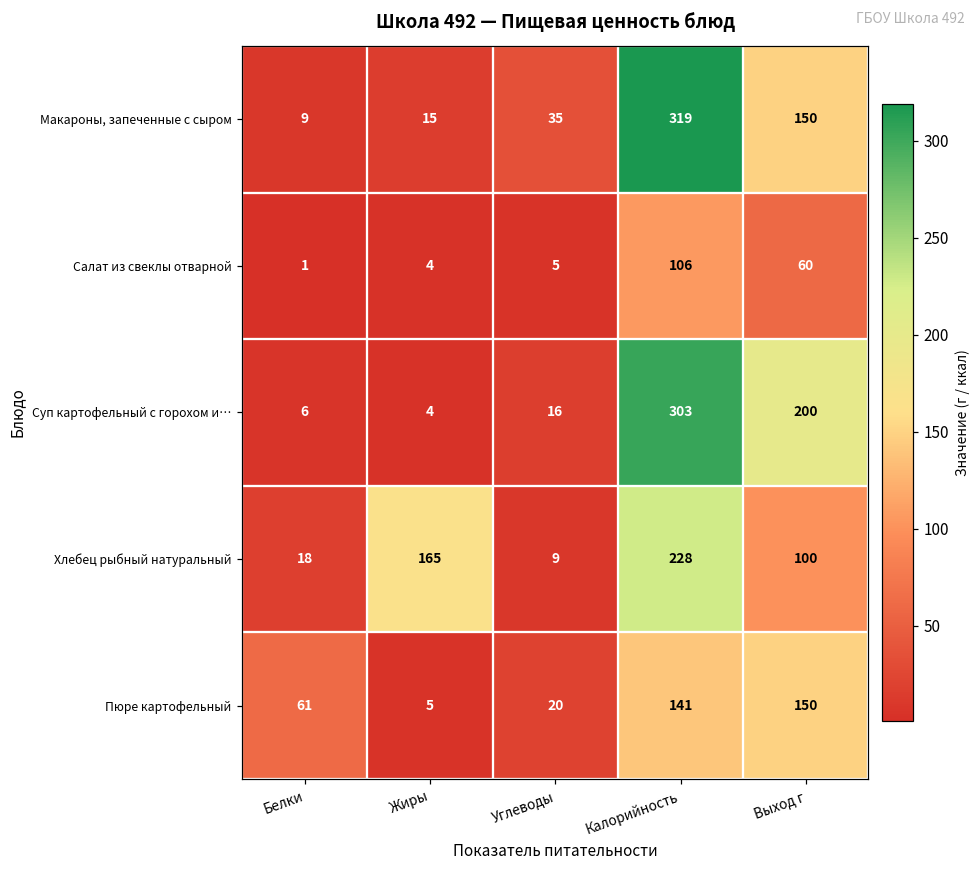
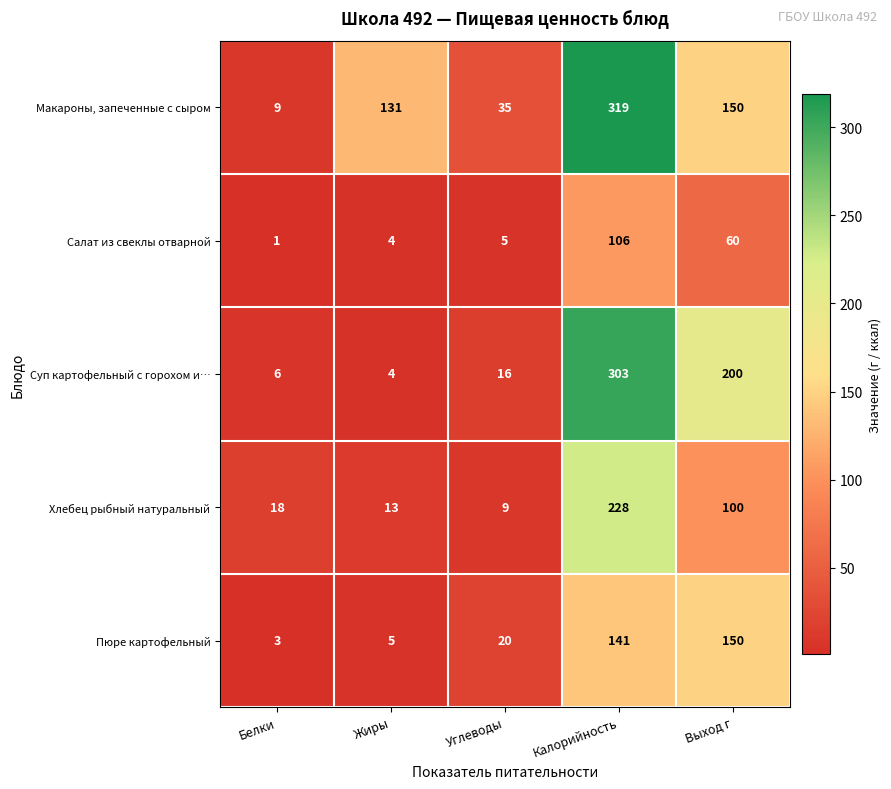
  {
    "Макароны, запеченные с сыром": {
      "Белки": 9,
-     "Жиры": 15,
+     "Жиры": 131,
      "Углеводы": 35,
      "Калорийность": 319,
      "Выход г": 150
    },
    "Салат из свеклы отварной": {
      "Белки": 1,
      "Жиры": 4,
      "Углеводы": 5,
      "Калорийность": 106,
      "Выход г": 60
    },
    "Суп картофельный с горохом и…": {
      "Белки": 6,
      "Жиры": 4,
      "Углеводы": 16,
      "Калорийность": 303,
      "Выход г": 200
    },
    "Хлебец рыбный натуральный": {
      "Белки": 18,
-     "Жиры": 165,
+     "Жиры": 13,
      "Углеводы": 9,
      "Калорийность": 228,
      "Выход г": 100
    },
    "Пюре картофельный": {
-     "Белки": 61,
+     "Белки": 3,
      "Жиры": 5,
      "Углеводы": 20,
      "Калорийность": 141,
      "Выход г": 150
    }
  }
